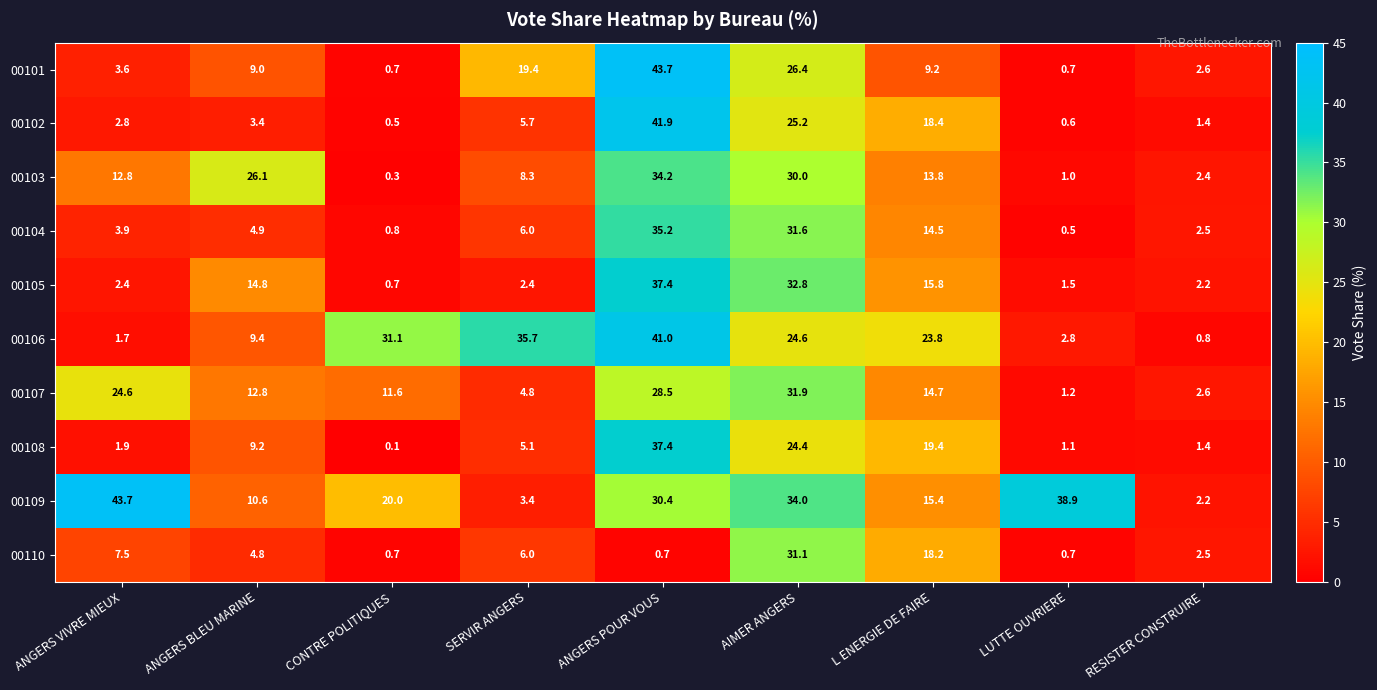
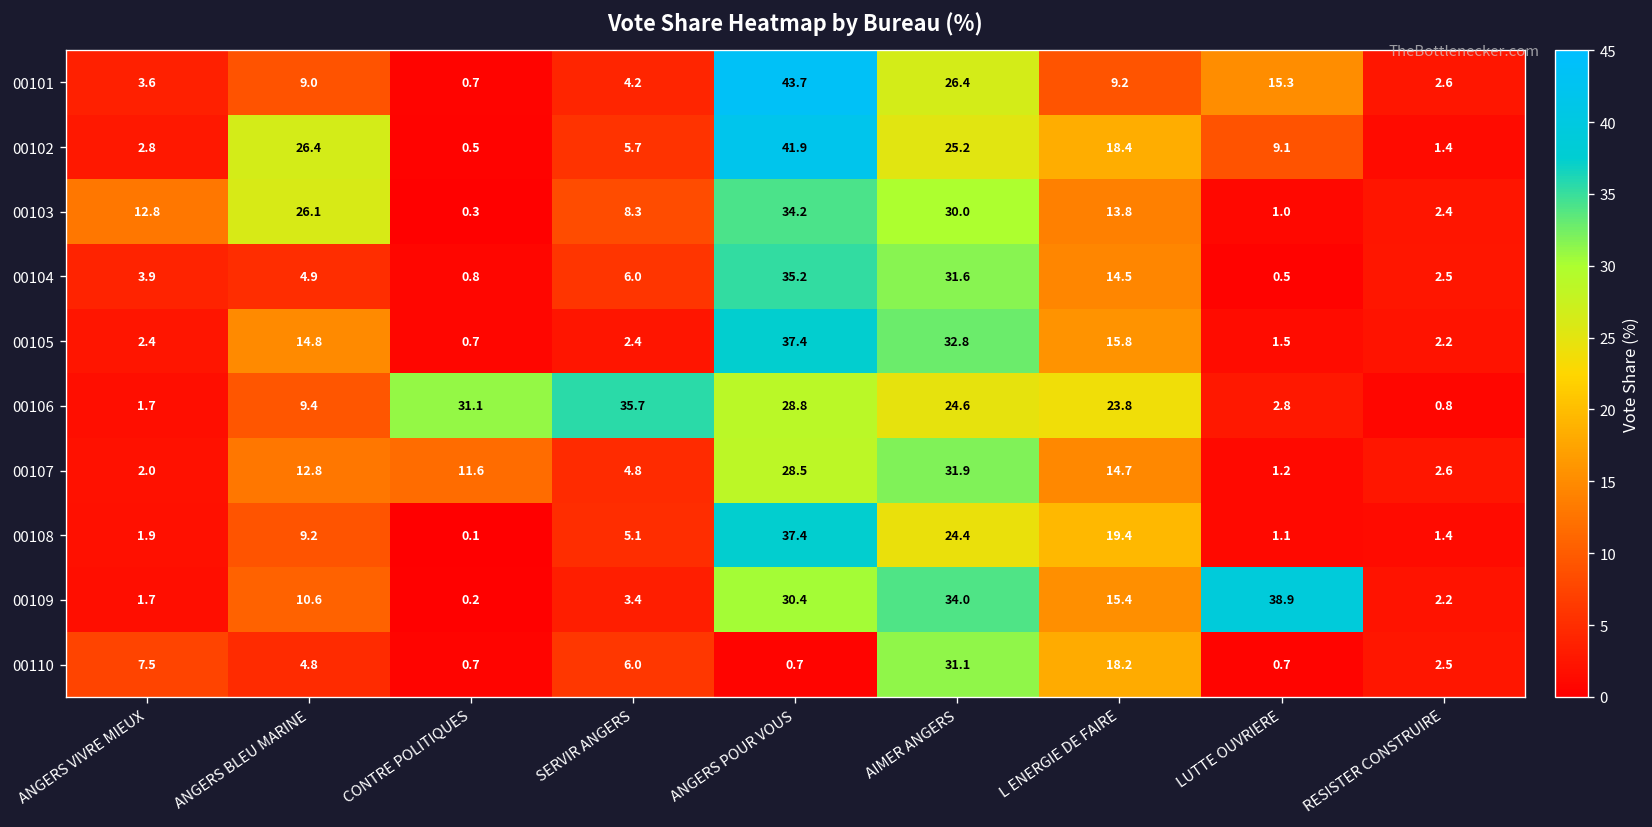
  {
    "00101": {
      "ANGERS VIVRE MIEUX": 3.6,
      "ANGERS BLEU MARINE": 9.0,
      "CONTRE POLITIQUES": 0.7,
-     "SERVIR ANGERS": 19.4,
+     "SERVIR ANGERS": 4.2,
      "ANGERS POUR VOUS": 43.7,
      "AIMER ANGERS": 26.4,
      "L ENERGIE DE FAIRE": 9.2,
-     "LUTTE OUVRIERE": 0.7
+     "LUTTE OUVRIERE": 15.3
    },
    "00102": {
      "ANGERS VIVRE MIEUX": 2.8,
-     "ANGERS BLEU MARINE": 3.4,
+     "ANGERS BLEU MARINE": 26.4,
      "CONTRE POLITIQUES": 0.5,
      "SERVIR ANGERS": 5.7,
      "ANGERS POUR VOUS": 41.9,
      "AIMER ANGERS": 25.2,
      "L ENERGIE DE FAIRE": 18.4,
-     "LUTTE OUVRIERE": 0.6,
+     "LUTTE OUVRIERE": 9.1,
      "RESISTER CONSTRUIRE": 1.4
    },
    "00103": {
      "ANGERS VIVRE MIEUX": 12.8,
      "ANGERS BLEU MARINE": 26.1,
      "CONTRE POLITIQUES": 0.3,
      "SERVIR ANGERS": 8.3,
      "ANGERS POUR VOUS": 34.2,
      "AIMER ANGERS": 30.0,
      "L ENERGIE DE FAIRE": 13.8,
      "LUTTE OUVRIERE": 1.0,
      "RESISTER CONSTRUIRE": 2.4
    },
    "00104": {
      "ANGERS VIVRE MIEUX": 3.9,
      "ANGERS BLEU MARINE": 4.9,
      "CONTRE POLITIQUES": 0.8,
      "SERVIR ANGERS": 6.0,
      "ANGERS POUR VOUS": 35.2,
      "AIMER ANGERS": 31.6,
      "L ENERGIE DE FAIRE": 14.5,
      "LUTTE OUVRIERE": 0.5,
      "RESISTER CONSTRUIRE": 2.5
    },
    "00105": {
      "ANGERS VIVRE MIEUX": 2.4,
      "ANGERS BLEU MARINE": 14.8,
      "CONTRE POLITIQUES": 0.7,
      "SERVIR ANGERS": 2.4,
      "ANGERS POUR VOUS": 37.4,
      "AIMER ANGERS": 32.8,
      "L ENERGIE DE FAIRE": 15.8,
      "LUTTE OUVRIERE": 1.5,
      "RESISTER CONSTRUIRE": 2.2
    },
    "00106": {
      "ANGERS VIVRE MIEUX": 1.7,
      "ANGERS BLEU MARINE": 9.4,
      "CONTRE POLITIQUES": 31.1,
      "SERVIR ANGERS": 35.7,
-     "ANGERS POUR VOUS": 41.0,
+     "ANGERS POUR VOUS": 28.8,
      "AIMER ANGERS": 24.6,
      "L ENERGIE DE FAIRE": 23.8,
      "LUTTE OUVRIERE": 2.8,
      "RESISTER CONSTRUIRE": 0.8
    },
    "00107": {
-     "ANGERS VIVRE MIEUX": 24.6,
+     "ANGERS VIVRE MIEUX": 2.0,
      "ANGERS BLEU MARINE": 12.8,
      "CONTRE POLITIQUES": 11.6,
      "SERVIR ANGERS": 4.8,
      "ANGERS POUR VOUS": 28.5,
      "AIMER ANGERS": 31.9,
      "L ENERGIE DE FAIRE": 14.7,
      "LUTTE OUVRIERE": 1.2,
      "RESISTER CONSTRUIRE": 2.6
    },
    "00108": {
      "ANGERS VIVRE MIEUX": 1.9,
      "ANGERS BLEU MARINE": 9.2,
      "CONTRE POLITIQUES": 0.1,
      "SERVIR ANGERS": 5.1,
      "ANGERS POUR VOUS": 37.4,
      "AIMER ANGERS": 24.4,
      "L ENERGIE DE FAIRE": 19.4,
      "LUTTE OUVRIERE": 1.1,
      "RESISTER CONSTRUIRE": 1.4
    },
    "00109": {
-     "ANGERS VIVRE MIEUX": 43.7,
+     "ANGERS VIVRE MIEUX": 1.7,
      "ANGERS BLEU MARINE": 10.6,
-     "CONTRE POLITIQUES": 20.0,
+     "CONTRE POLITIQUES": 0.2,
      "SERVIR ANGERS": 3.4,
      "ANGERS POUR VOUS": 30.4,
      "AIMER ANGERS": 34.0,
      "L ENERGIE DE FAIRE": 15.4,
      "LUTTE OUVRIERE": 38.9,
      "RESISTER CONSTRUIRE": 2.2
    },
    "00110": {
      "ANGERS VIVRE MIEUX": 7.5,
      "ANGERS BLEU MARINE": 4.8,
      "CONTRE POLITIQUES": 0.7,
      "SERVIR ANGERS": 6.0,
      "ANGERS POUR VOUS": 0.7,
      "AIMER ANGERS": 31.1,
      "L ENERGIE DE FAIRE": 18.2,
      "LUTTE OUVRIERE": 0.7,
      "RESISTER CONSTRUIRE": 2.5
    }
  }
